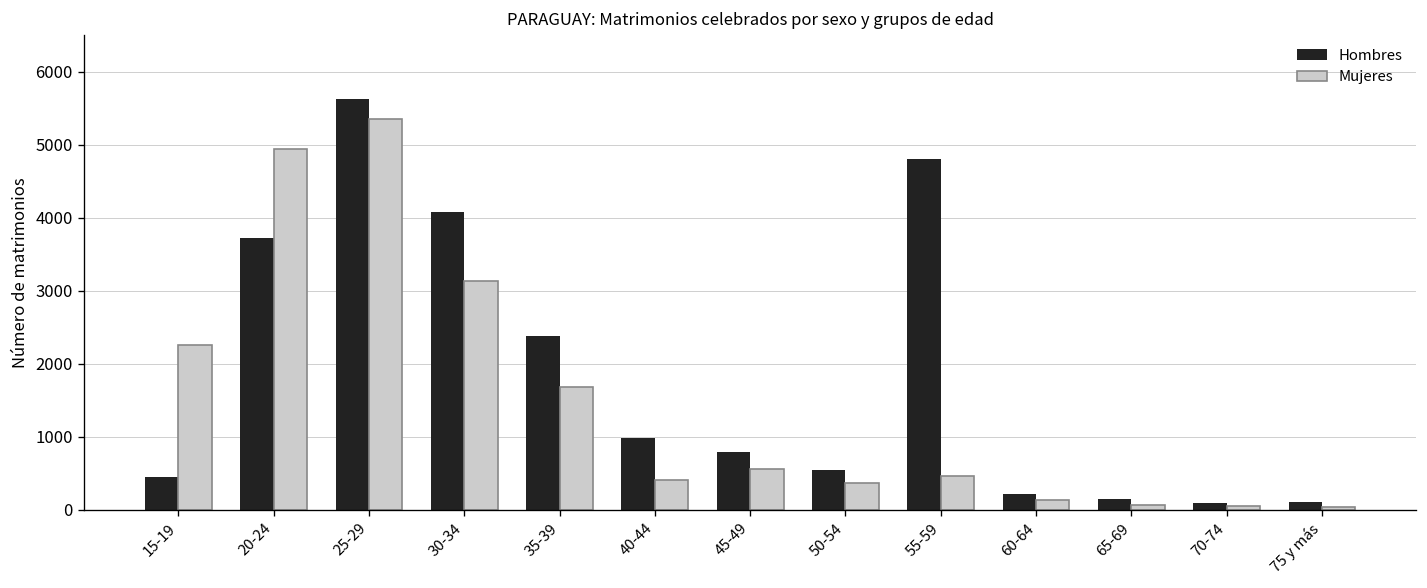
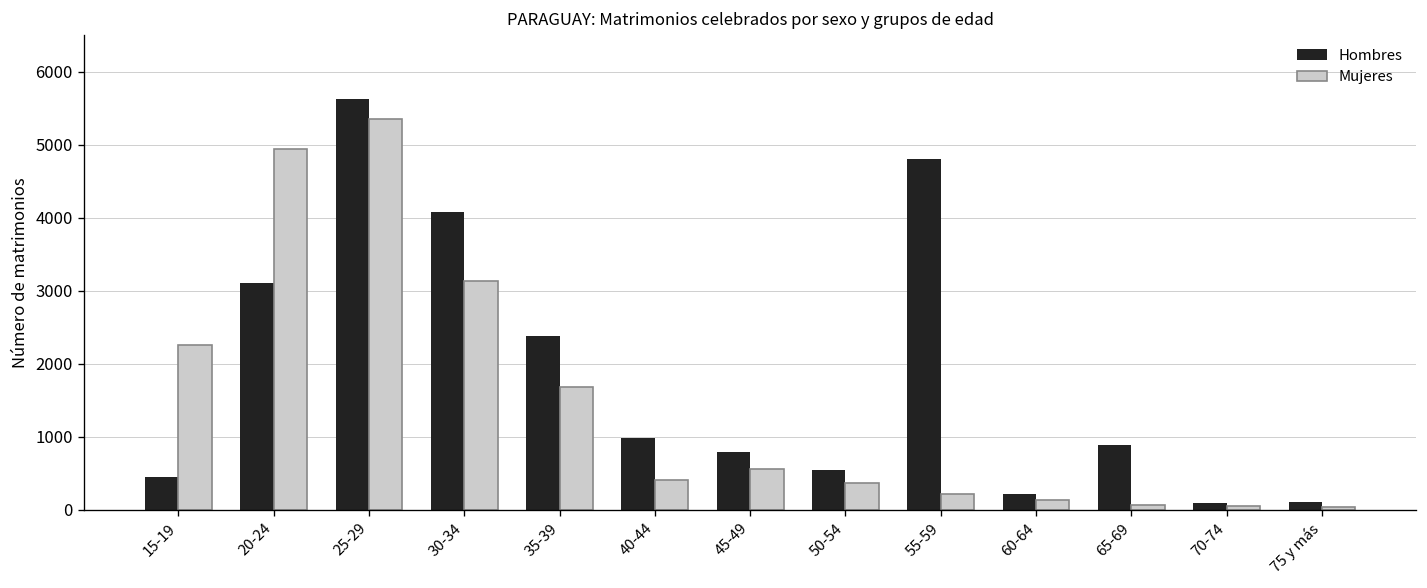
  {
    "Hombres": {
      "15-19": 500,
-     "20-24": 3700,
+     "20-24": 3100,
      "25-29": 5600,
      "30-34": 4100,
      "35-39": 2400,
      "40-44": 1000,
      "45-49": 800,
      "50-54": 500,
      "55-59": 4800,
      "60-64": 200,
-     "65-69": 100,
+     "65-69": 900,
      "70-74": 100,
      "75 y más": 100
    },
    "Mujeres": {
      "15-19": 2300,
      "20-24": 4900,
      "25-29": 5400,
      "30-34": 3100,
      "35-39": 1700,
      "40-44": 400,
      "45-49": 600,
      "50-54": 400,
-     "55-59": 500,
+     "55-59": 200,
      "60-64": 100,
      "65-69": 100,
      "70-74": 0
    }
  }
